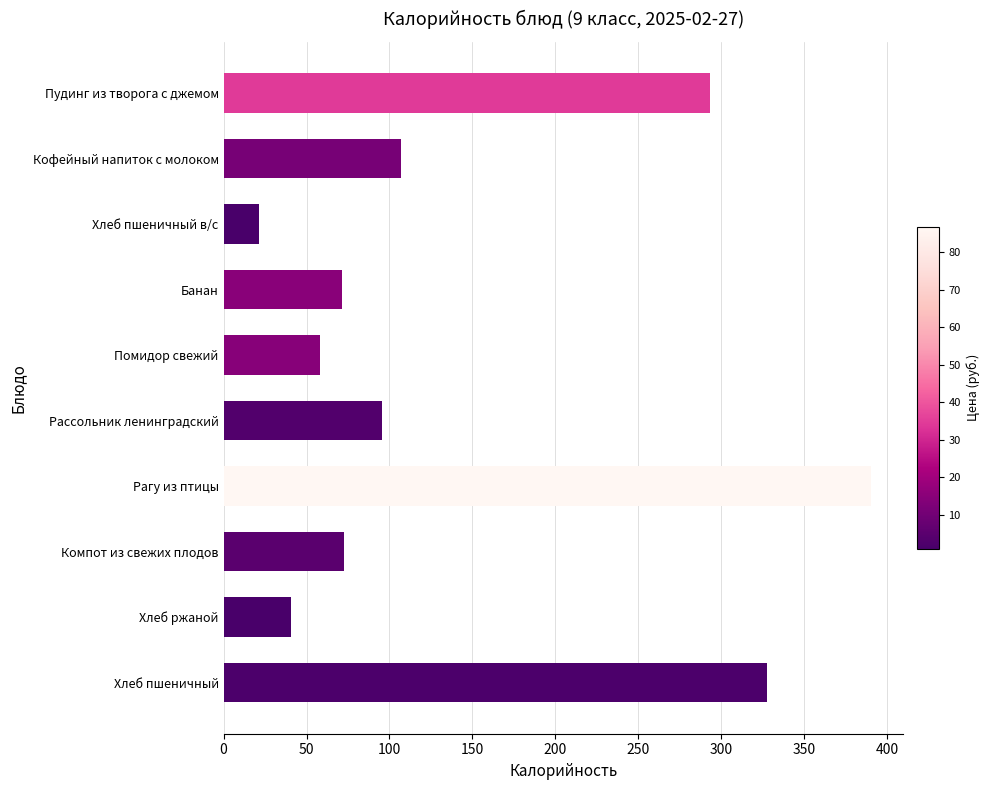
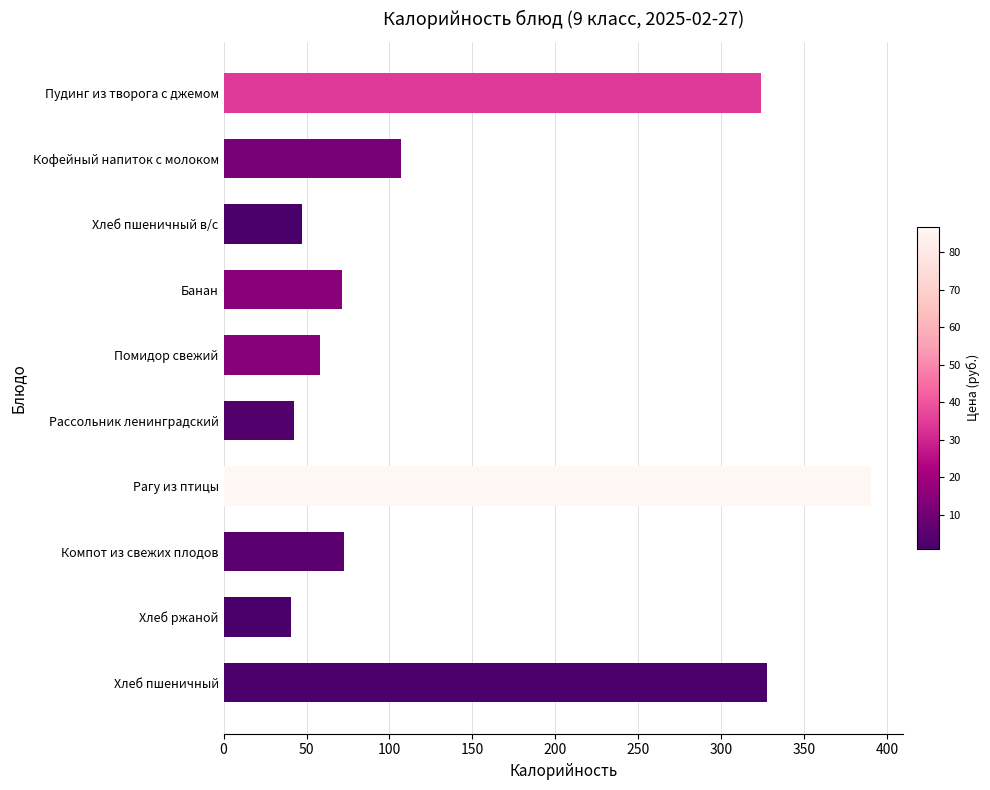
  {
-   "Пудинг из творога с джемом": 293,
+   "Пудинг из творога с джемом": 324,
    "Кофейный напиток с молоком": 107,
-   "Хлеб пшеничный в/с": 21,
+   "Хлеб пшеничный в/с": 47,
    "Банан": 72,
    "Помидор свежий": 58,
-   "Рассольник ленинградский": 96,
+   "Рассольник ленинградский": 43,
    "Рагу из птицы": 390,
    "Компот из свежих плодов": 73,
    "Хлеб ржаной": 41,
    "Хлеб пшеничный": 328
  }
